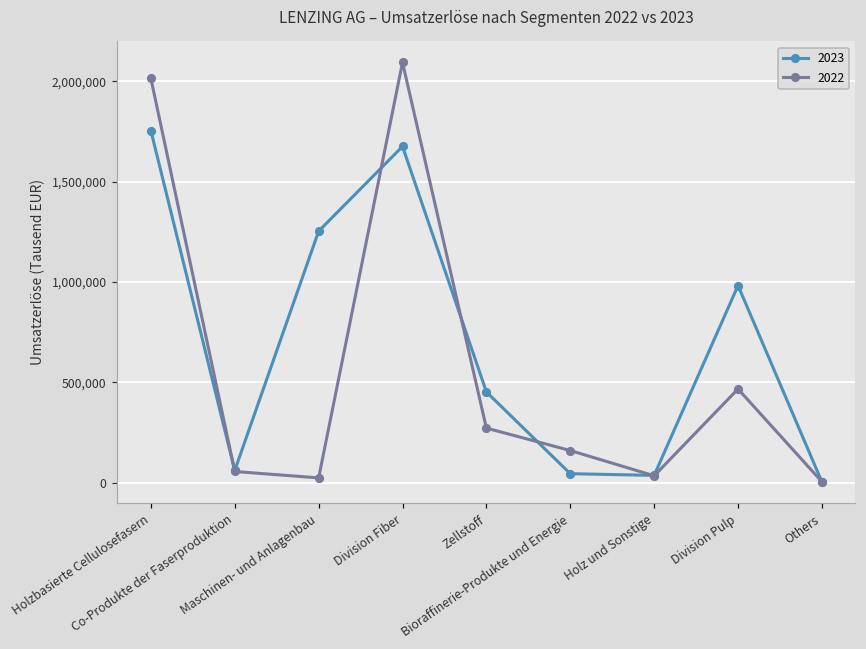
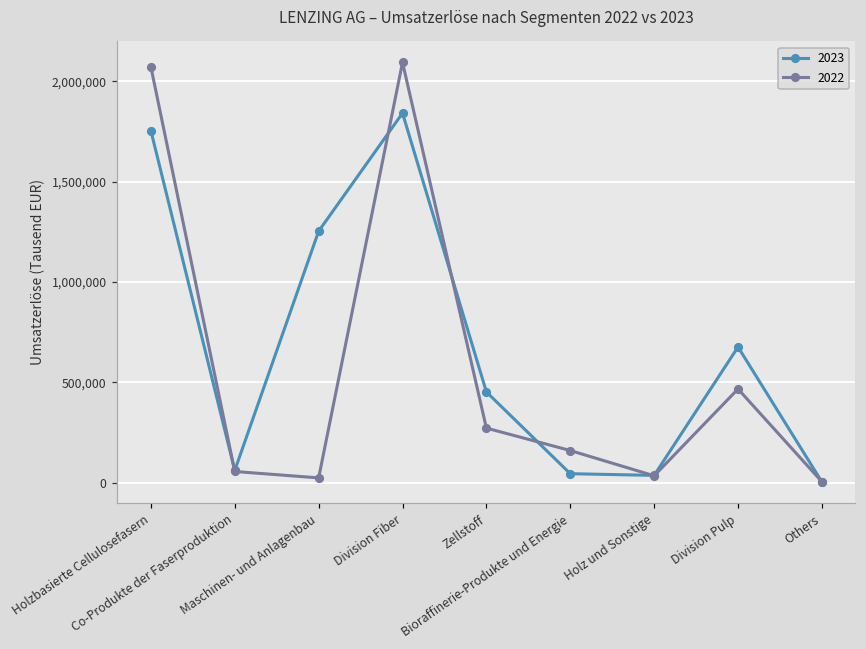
  {
    "2023": {
      "Holzbasierte Cellulosefasern": "1,750,000",
      "Maschinen- und Anlagenbau": "1,250,000",
-     "Division Fiber": "1,680,000",
+     "Division Fiber": "1,840,000",
      "Zellstoff": "450,000",
      "Bioraffinerie-Produkte und Energie": "40,000",
-     "Division Pulp": "980,000"
+     "Division Pulp": "680,000"
    },
    "2022": {
-     "Holzbasierte Cellulosefasern": "2,010,000",
+     "Holzbasierte Cellulosefasern": "2,070,000",
      "Maschinen- und Anlagenbau": "20,000",
      "Division Fiber": "2,090,000",
      "Zellstoff": "270,000",
      "Bioraffinerie-Produkte und Energie": "160,000",
      "Division Pulp": "470,000"
    }
  }
